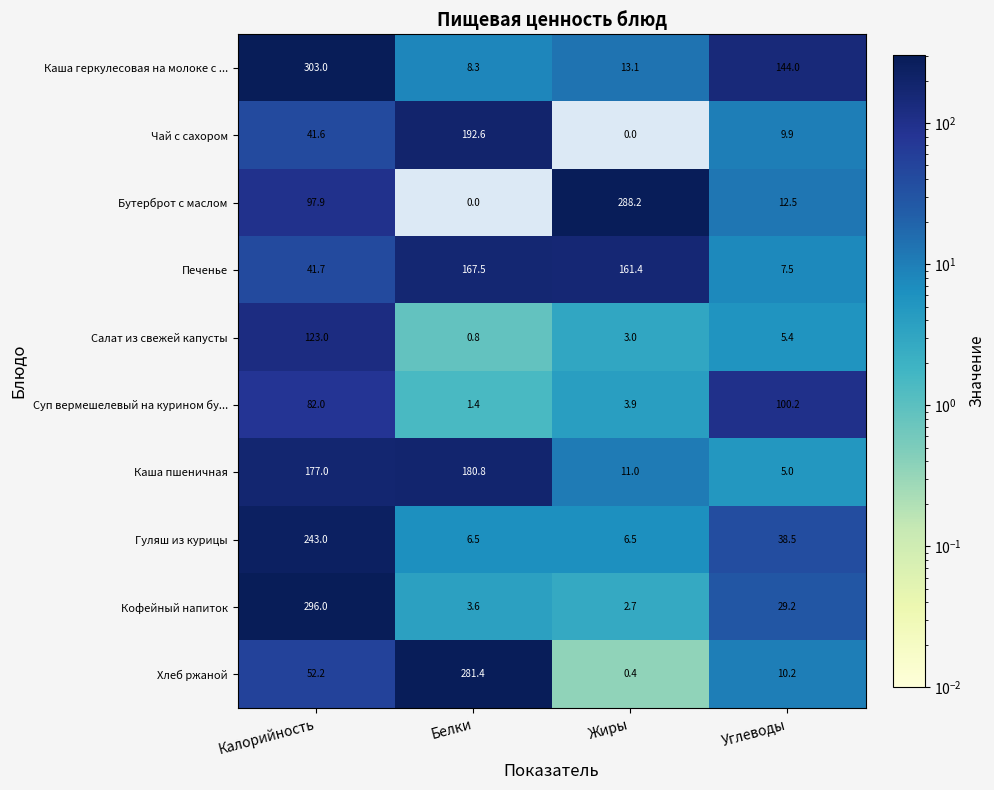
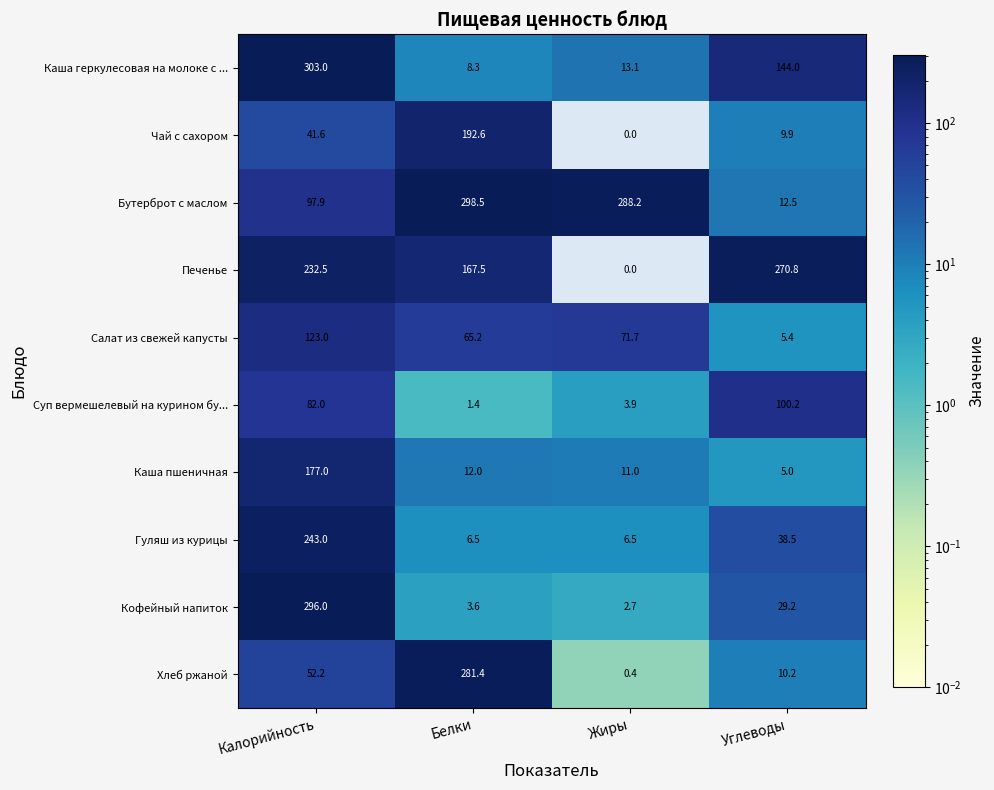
  {
    "Каша геркулесовая на молоке с ...": {
      "Калорийность": 303.0,
      "Белки": 8.3,
      "Жиры": 13.1,
      "Углеводы": 144.0
    },
    "Чай с сахором": {
      "Калорийность": 41.6,
      "Белки": 192.6,
      "Жиры": 0.0,
      "Углеводы": 9.9
    },
    "Бутерброт с маслом": {
      "Калорийность": 97.9,
-     "Белки": 0.0,
+     "Белки": 298.5,
      "Жиры": 288.2,
      "Углеводы": 12.5
    },
    "Печенье": {
-     "Калорийность": 41.7,
+     "Калорийность": 232.5,
      "Белки": 167.5,
-     "Жиры": 161.4,
-     "Углеводы": 7.5
+     "Жиры": 0.0,
+     "Углеводы": 270.8
    },
    "Салат из свежей капусты": {
      "Калорийность": 123.0,
-     "Белки": 0.8,
-     "Жиры": 3.0,
+     "Белки": 65.2,
+     "Жиры": 71.7,
      "Углеводы": 5.4
    },
    "Суп вермешелевый на курином бу...": {
      "Калорийность": 82.0,
      "Белки": 1.4,
      "Жиры": 3.9,
      "Углеводы": 100.2
    },
    "Каша пшеничная": {
      "Калорийность": 177.0,
-     "Белки": 180.8,
+     "Белки": 12.0,
      "Жиры": 11.0,
      "Углеводы": 5.0
    },
    "Гуляш из курицы": {
      "Калорийность": 243.0,
      "Белки": 6.5,
      "Жиры": 6.5,
      "Углеводы": 38.5
    },
    "Кофейный напиток": {
      "Калорийность": 296.0,
      "Белки": 3.6,
      "Жиры": 2.7,
      "Углеводы": 29.2
    },
    "Хлеб ржаной": {
      "Калорийность": 52.2,
      "Белки": 281.4,
      "Жиры": 0.4,
      "Углеводы": 10.2
    }
  }
